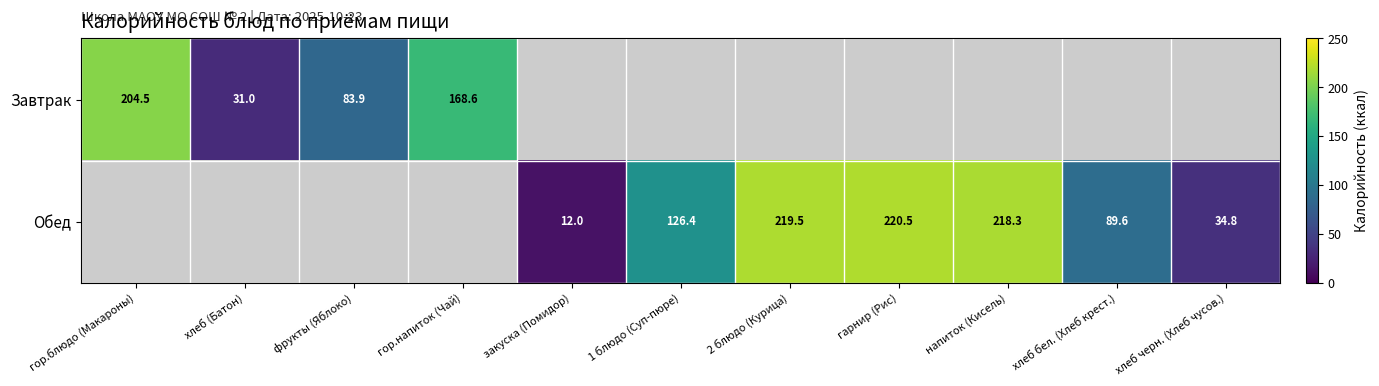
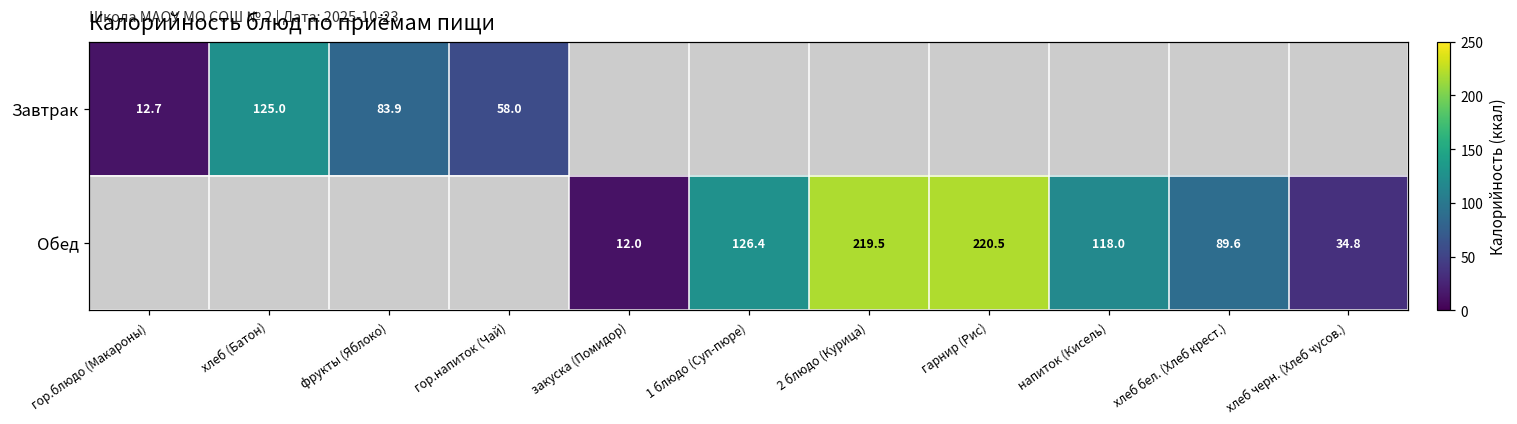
  {
    "Завтрак": {
-     "гор.блюдо (Макароны)": 204.5,
-     "хлеб (Батон)": 31.0,
+     "гор.блюдо (Макароны)": 12.7,
+     "хлеб (Батон)": 125.0,
      "фрукты (Яблоко)": 83.9,
-     "гор.напиток (Чай)": 168.6
+     "гор.напиток (Чай)": 58.0
    },
    "Обед": {
      "закуска (Помидор)": 12.0,
      "1 блюдо (Суп-пюре)": 126.4,
      "2 блюдо (Курица)": 219.5,
      "гарнир (Рис)": 220.5,
-     "напиток (Кисель)": 218.3,
+     "напиток (Кисель)": 118.0,
      "хлеб бел. (Хлеб крест.)": 89.6,
      "хлеб черн. (Хлеб чусов.)": 34.8
    }
  }
